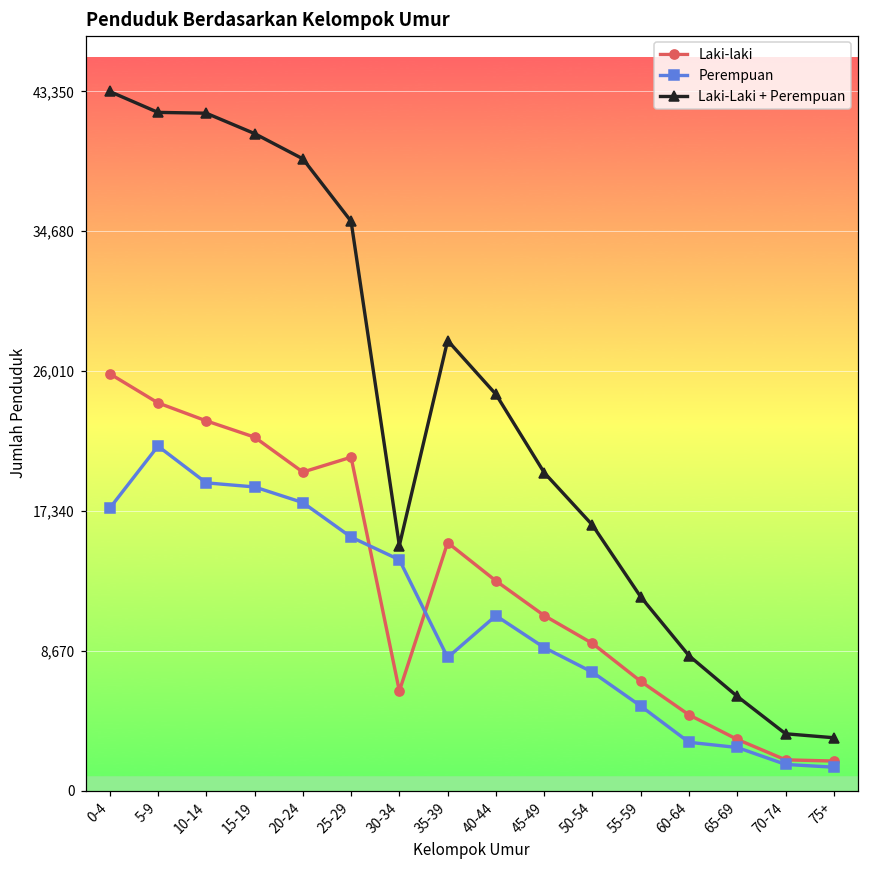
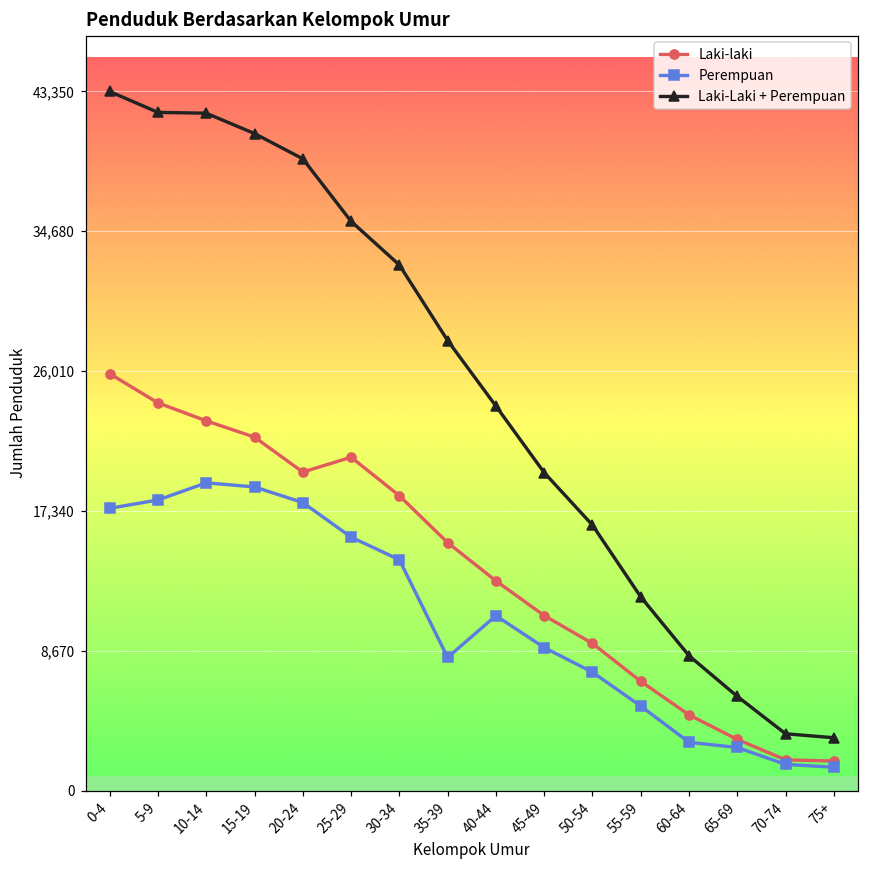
  {
    "Laki-laki": {
      "0-4": "25,800",
      "5-9": "24,000",
      "10-14": "22,900",
      "15-19": "21,900",
      "20-24": "19,700",
      "25-29": "20,700",
-     "30-34": "6,200",
+     "30-34": "18,300",
      "35-39": "15,400",
      "40-44": "13,000",
      "45-49": "10,900",
      "50-54": "9,100",
      "55-59": "6,800",
      "60-64": "4,700",
      "65-69": "3,200",
      "70-74": "1,900",
      "75+": "1,800"
    },
    "Perempuan": {
      "0-4": "17,500",
-     "5-9": "21,400",
+     "5-9": "18,000",
      "10-14": "19,100",
      "15-19": "18,800",
      "20-24": "17,900",
      "25-29": "15,700",
      "30-34": "14,300",
      "35-39": "8,300",
      "40-44": "10,800",
      "45-49": "8,900",
      "50-54": "7,300",
      "55-59": "5,200",
      "60-64": "3,000",
      "65-69": "2,700",
      "70-74": "1,600",
      "75+": "1,400"
    },
    "Laki-Laki + Perempuan": {
      "0-4": "43,400",
      "5-9": "42,100",
      "10-14": "42,000",
      "15-19": "40,700",
      "20-24": "39,200",
      "25-29": "35,300",
-     "30-34": "15,200",
+     "30-34": "32,600",
      "35-39": "27,900",
-     "40-44": "24,600",
+     "40-44": "23,800",
      "45-49": "19,700",
      "50-54": "16,500",
      "55-59": "12,000",
      "60-64": "8,400",
      "65-69": "5,800",
      "70-74": "3,500",
      "75+": "3,300"
    }
  }
